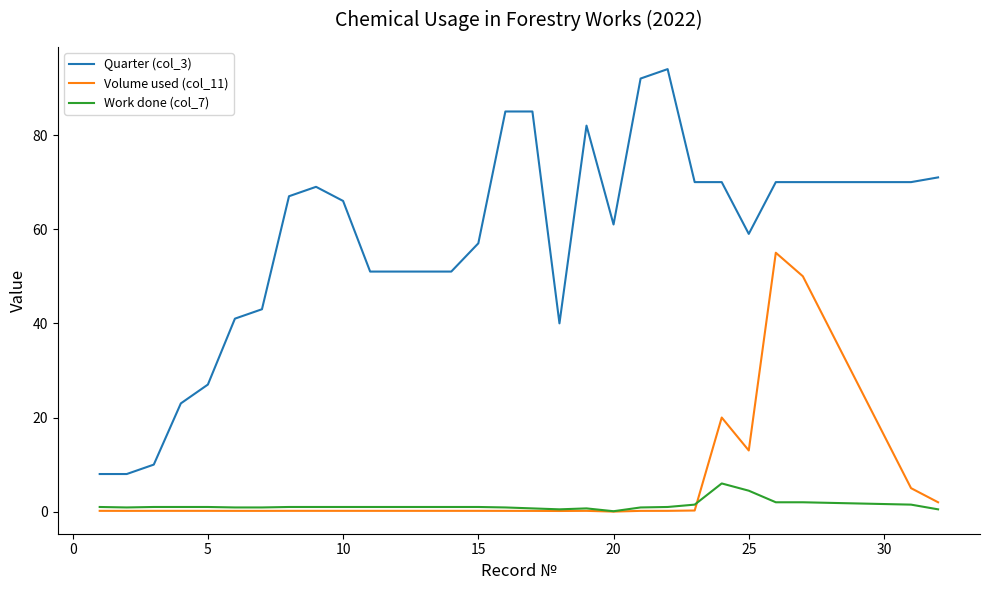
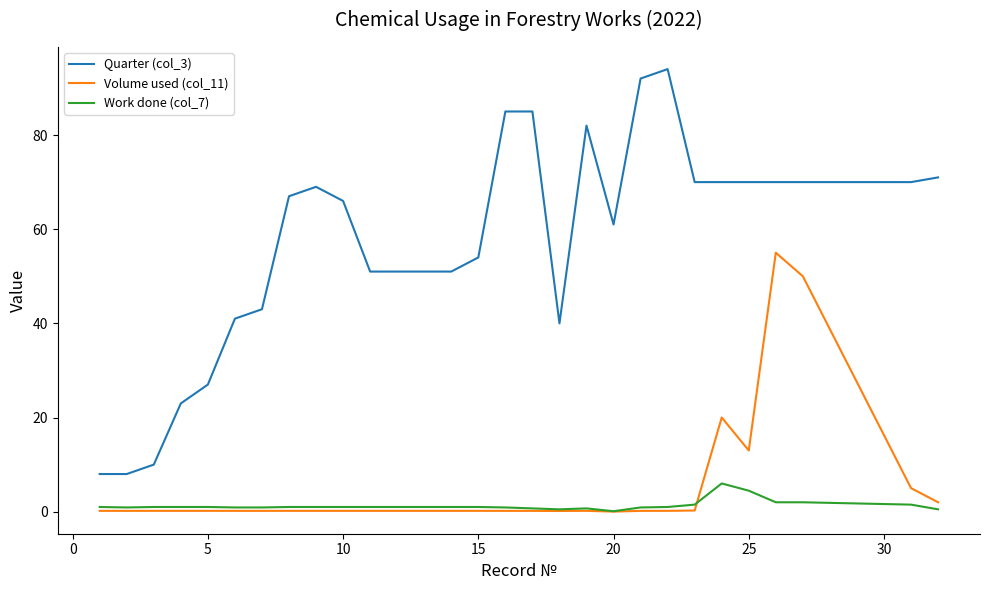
  {
    "Quarter (col_3)": {
      "5": 27,
      "10": 66,
-     "15": 57,
+     "15": 54,
      "20": 61,
-     "25": 59
+     "25": 70
    },
    "Volume used (col_11)": {
      "5": 0,
      "10": 0,
      "15": 0,
      "25": 13
    },
    "Work done (col_7)": {
      "5": 1,
      "10": 1,
      "15": 1,
      "25": 4
    }
  }
